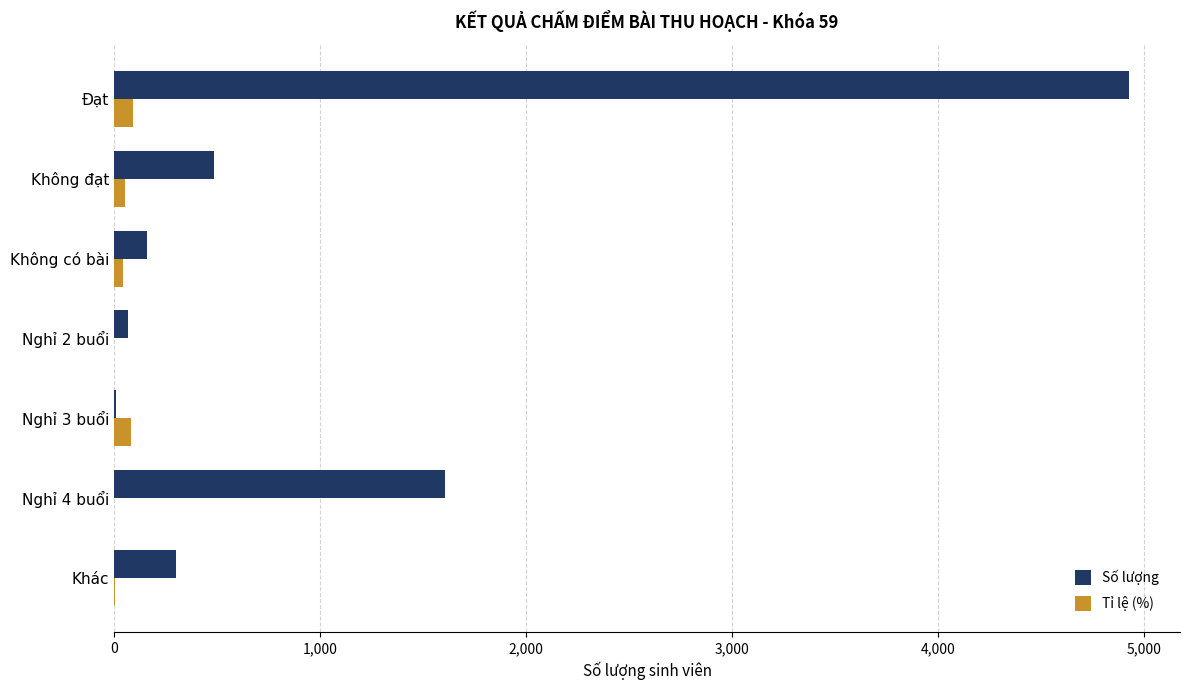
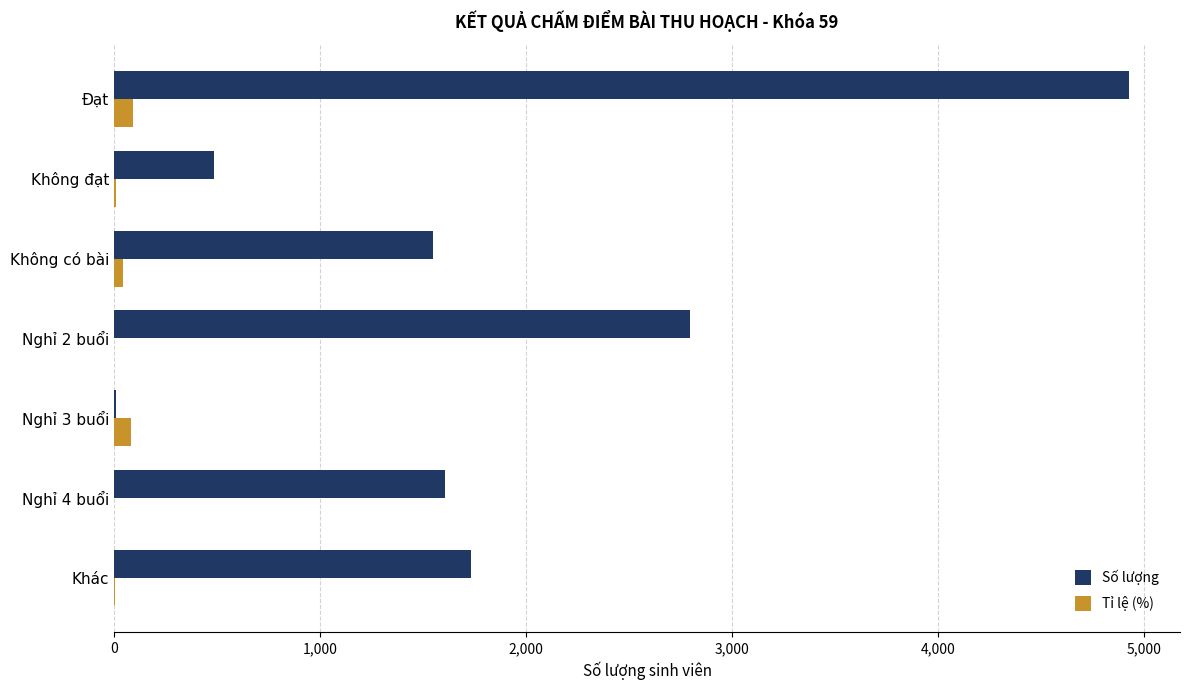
  {
    "Số lượng": {
      "Đạt": "4,930",
      "Không đạt": "480",
-     "Không có bài": "160",
-     "Nghỉ 2 buổi": "70",
+     "Không có bài": "1,550",
+     "Nghỉ 2 buổi": "2,800",
      "Nghỉ 4 buổi": "1,610",
-     "Khác": "300"
+     "Khác": "1,740"
    },
    "Tỉ lệ (%)": {
      "Đạt": "90",
-     "Không đạt": "50",
+     "Không đạt": "10",
      "Không có bài": "40",
      "Nghỉ 3 buổi": "80"
    }
  }
